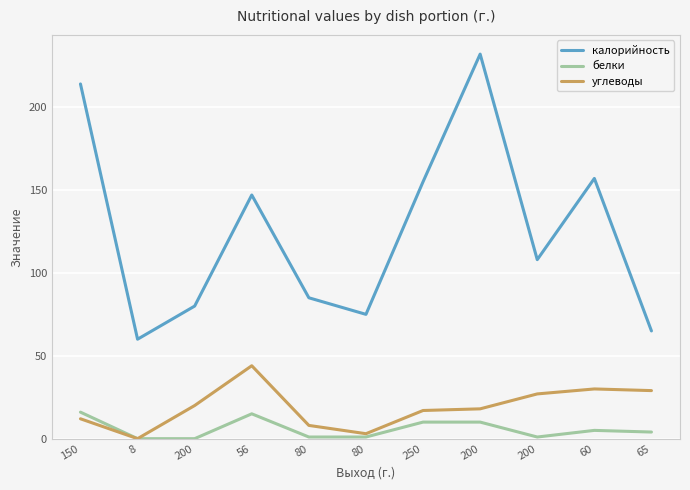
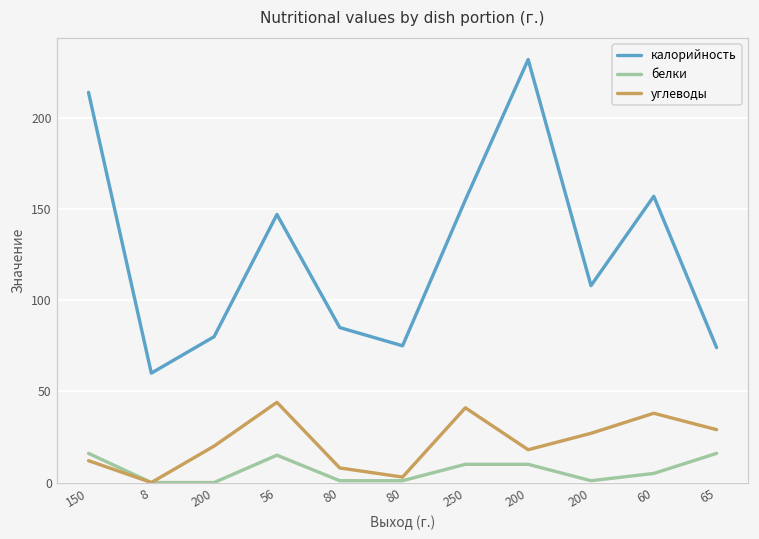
  {
    "калорийность": {
      "150": 214,
      "8": 60,
      "56": 147,
      "250": 155,
      "60": 157,
-     "65": 65
+     "65": 74
    },
    "белки": {
      "150": 16,
      "56": 15,
      "250": 10,
      "60": 5,
-     "65": 4
+     "65": 16
    },
    "углеводы": {
      "150": 12,
      "56": 44,
-     "250": 17,
-     "60": 30,
+     "250": 41,
+     "60": 38,
      "65": 29
    }
  }
